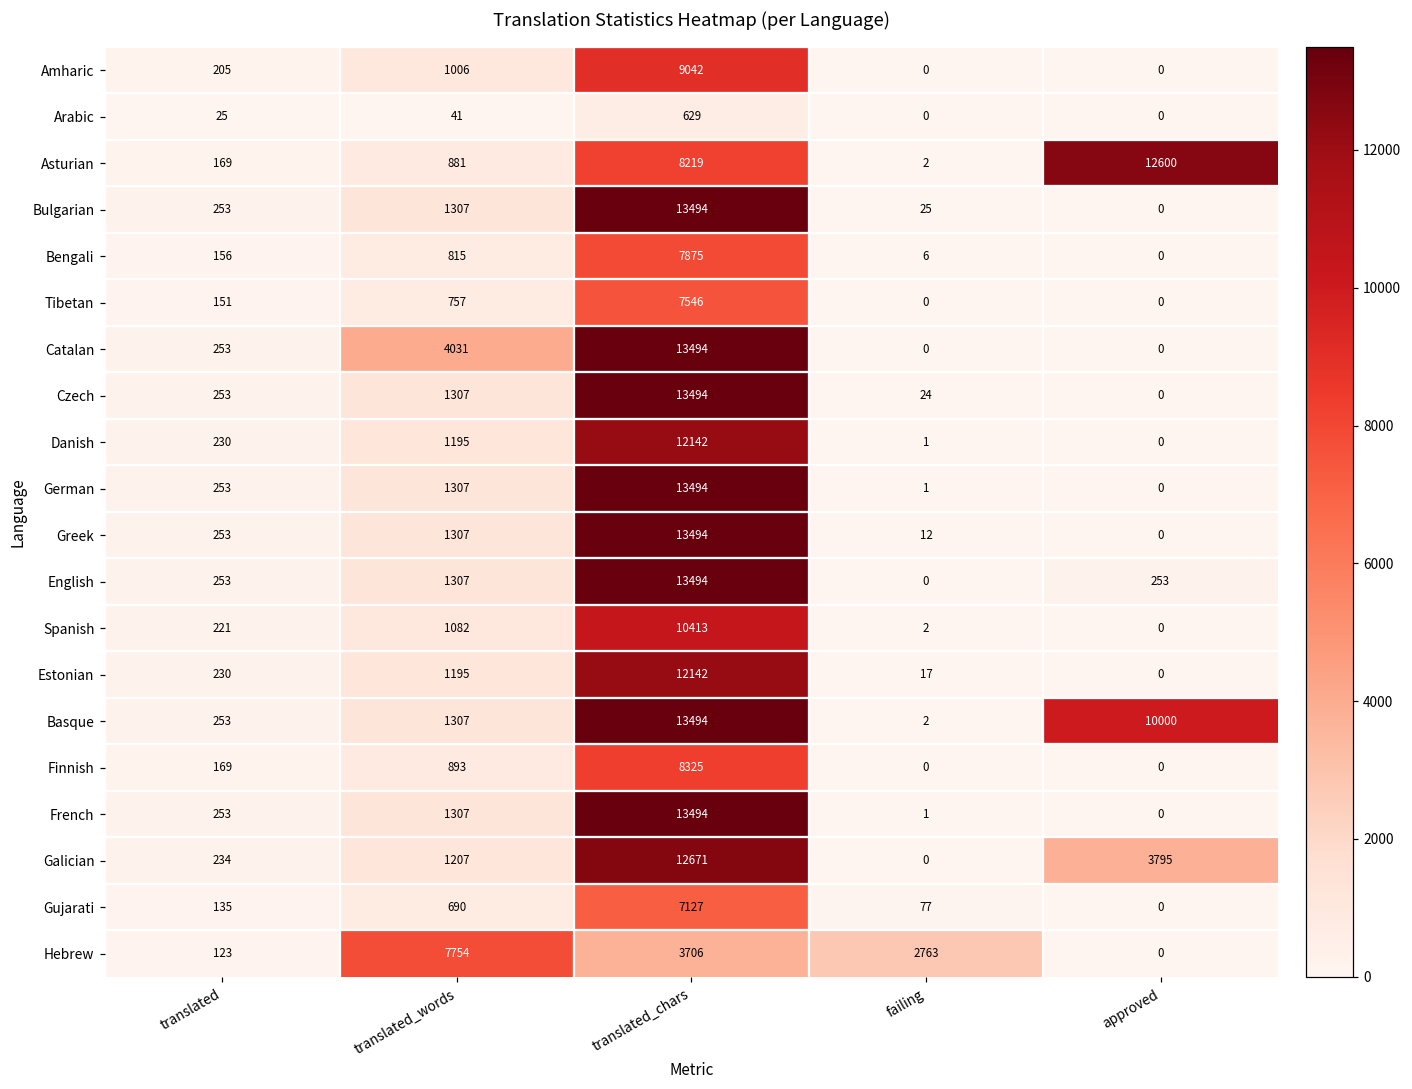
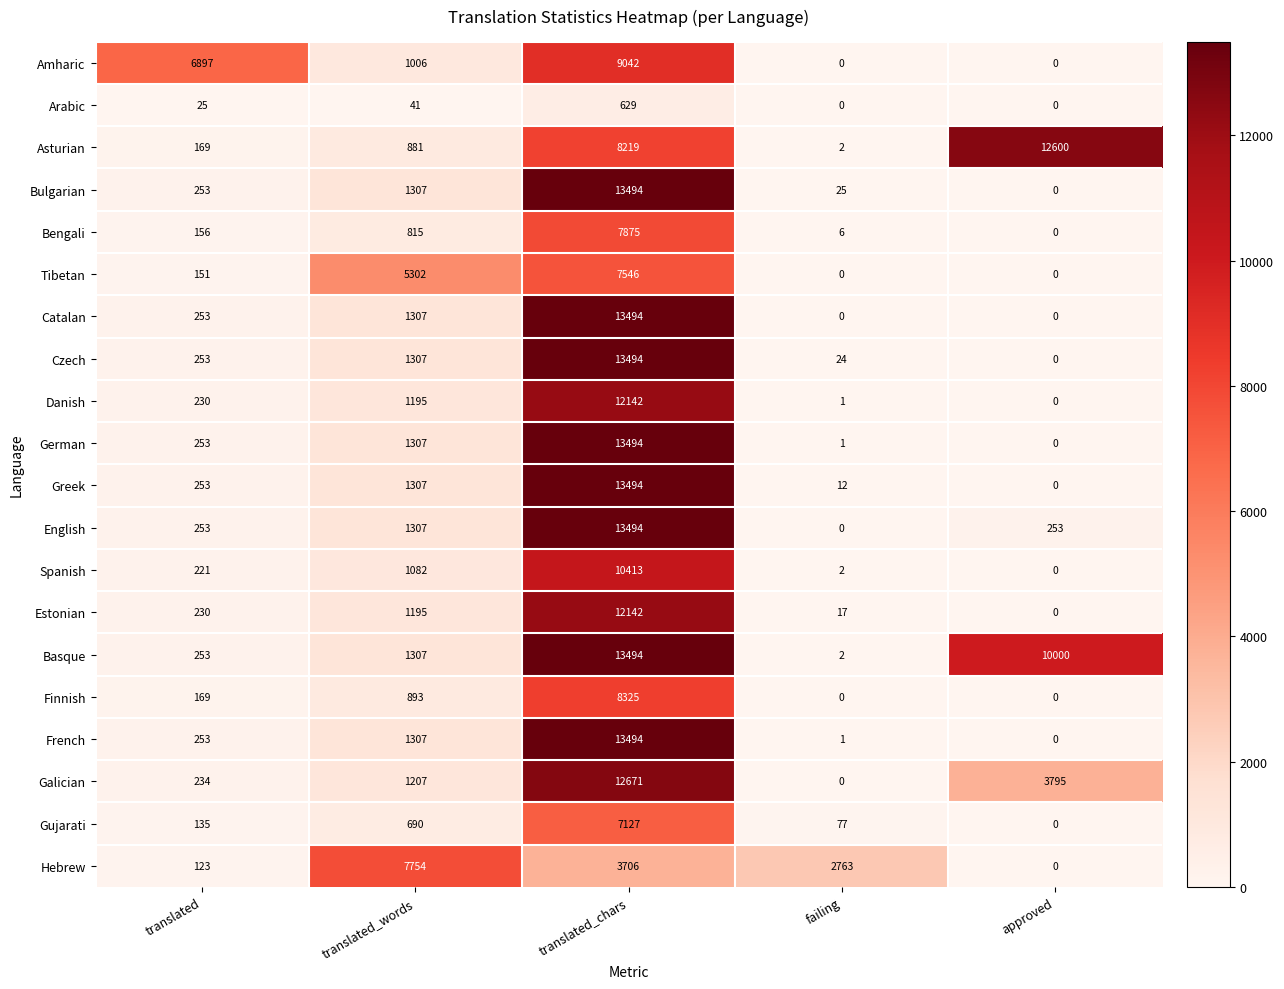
  {
    "Amharic": {
-     "translated": 205,
+     "translated": 6897,
      "translated_words": 1006,
      "translated_chars": 9042,
      "failing": 0,
      "approved": 0
    },
    "Arabic": {
      "translated": 25,
      "translated_words": 41,
      "translated_chars": 629,
      "failing": 0,
      "approved": 0
    },
    "Asturian": {
      "translated": 169,
      "translated_words": 881,
      "translated_chars": 8219,
      "failing": 2,
      "approved": 12600
    },
    "Bulgarian": {
      "translated": 253,
      "translated_words": 1307,
      "translated_chars": 13494,
      "failing": 25,
      "approved": 0
    },
    "Bengali": {
      "translated": 156,
      "translated_words": 815,
      "translated_chars": 7875,
      "failing": 6,
      "approved": 0
    },
    "Tibetan": {
      "translated": 151,
-     "translated_words": 757,
+     "translated_words": 5302,
      "translated_chars": 7546,
      "failing": 0,
      "approved": 0
    },
    "Catalan": {
      "translated": 253,
-     "translated_words": 4031,
+     "translated_words": 1307,
      "translated_chars": 13494,
      "failing": 0,
      "approved": 0
    },
    "Czech": {
      "translated": 253,
      "translated_words": 1307,
      "translated_chars": 13494,
      "failing": 24,
      "approved": 0
    },
    "Danish": {
      "translated": 230,
      "translated_words": 1195,
      "translated_chars": 12142,
      "failing": 1,
      "approved": 0
    },
    "German": {
      "translated": 253,
      "translated_words": 1307,
      "translated_chars": 13494,
      "failing": 1,
      "approved": 0
    },
    "Greek": {
      "translated": 253,
      "translated_words": 1307,
      "translated_chars": 13494,
      "failing": 12,
      "approved": 0
    },
    "English": {
      "translated": 253,
      "translated_words": 1307,
      "translated_chars": 13494,
      "failing": 0,
      "approved": 253
    },
    "Spanish": {
      "translated": 221,
      "translated_words": 1082,
      "translated_chars": 10413,
      "failing": 2,
      "approved": 0
    },
    "Estonian": {
      "translated": 230,
      "translated_words": 1195,
      "translated_chars": 12142,
      "failing": 17,
      "approved": 0
    },
    "Basque": {
      "translated": 253,
      "translated_words": 1307,
      "translated_chars": 13494,
      "failing": 2,
      "approved": 10000
    },
    "Finnish": {
      "translated": 169,
      "translated_words": 893,
      "translated_chars": 8325,
      "failing": 0,
      "approved": 0
    },
    "French": {
      "translated": 253,
      "translated_words": 1307,
      "translated_chars": 13494,
      "failing": 1,
      "approved": 0
    },
    "Galician": {
      "translated": 234,
      "translated_words": 1207,
      "translated_chars": 12671,
      "failing": 0,
      "approved": 3795
    },
    "Gujarati": {
      "translated": 135,
      "translated_words": 690,
      "translated_chars": 7127,
      "failing": 77,
      "approved": 0
    },
    "Hebrew": {
      "translated": 123,
      "translated_words": 7754,
      "translated_chars": 3706,
      "failing": 2763,
      "approved": 0
    }
  }
